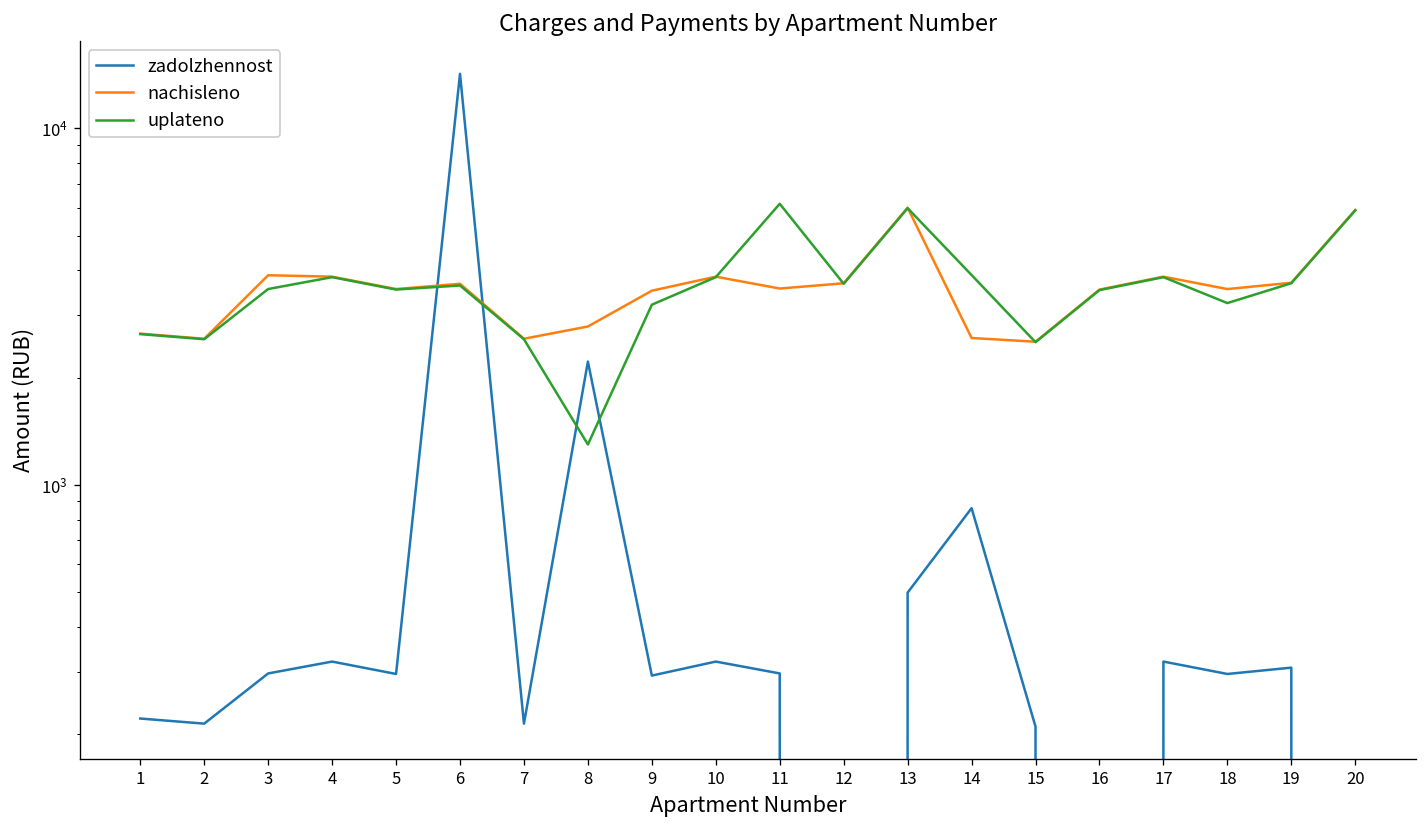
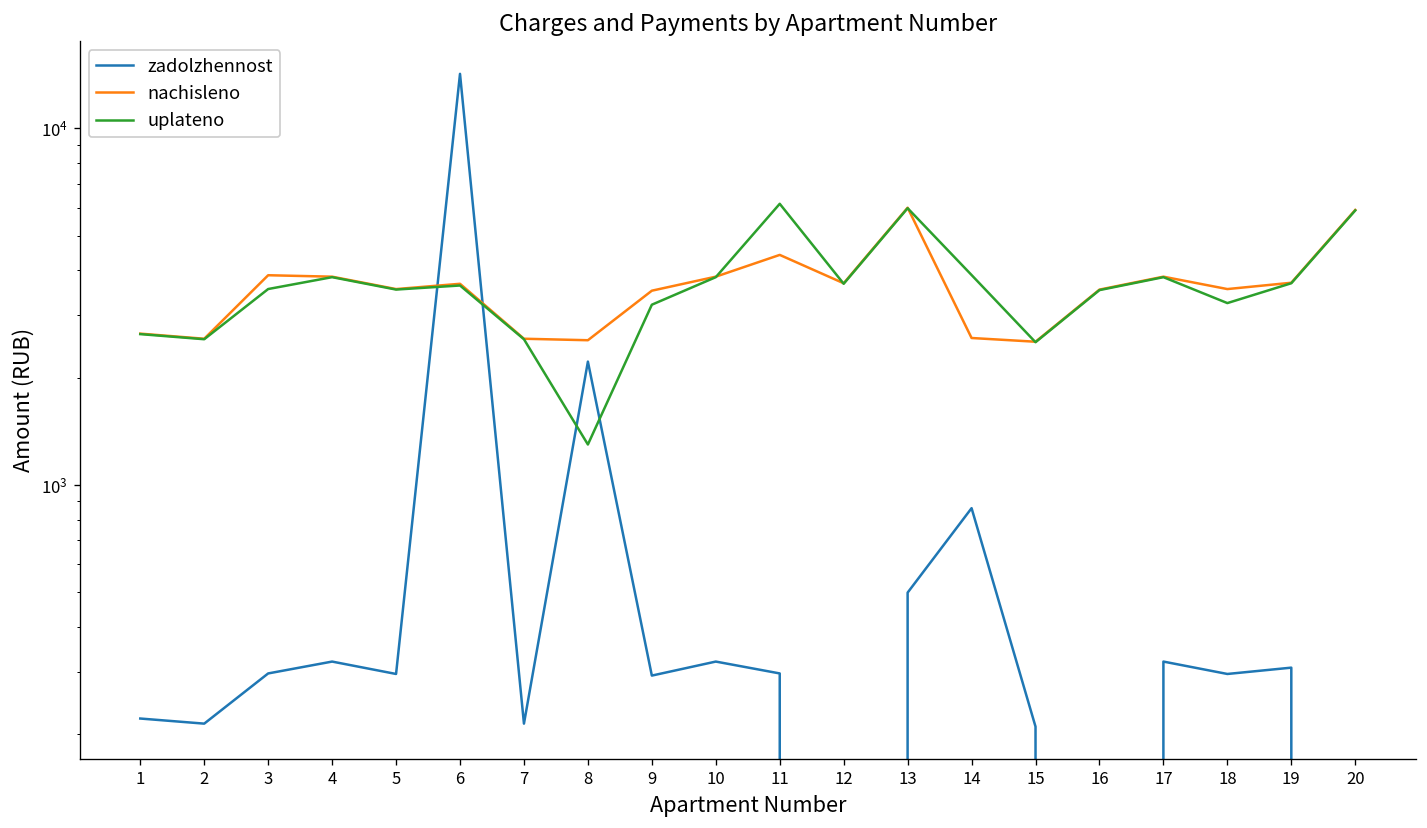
  {
    "zadolzhennost": {
      "1": 220,
      "2": 210,
      "3": 300,
      "4": 320,
      "5": 300,
      "6": 14000,
      "7": 210,
      "8": 2200,
      "9": 290,
      "10": 320,
      "11": 300,
      "13": 500,
      "14": 860,
      "15": 210,
      "17": 320,
      "18": 300,
      "19": 310
    },
    "nachisleno": {
      "3": 3900,
-     "8": 2800,
+     "8": 2500,
      "9": 3500,
-     "11": 3600,
+     "11": 4400,
      "14": 2600,
      "18": 3500
    },
    "uplateno": {
      "3": 3500,
      "8": 1300,
      "9": 3200,
      "11": 6100,
      "14": 3900,
      "18": 3200
    }
  }
